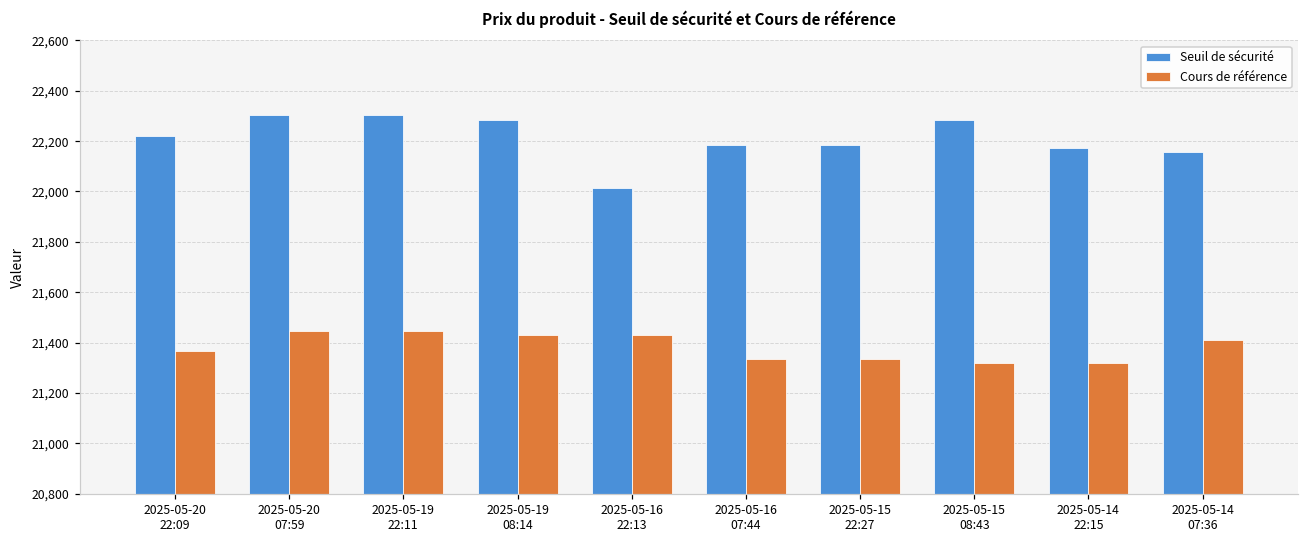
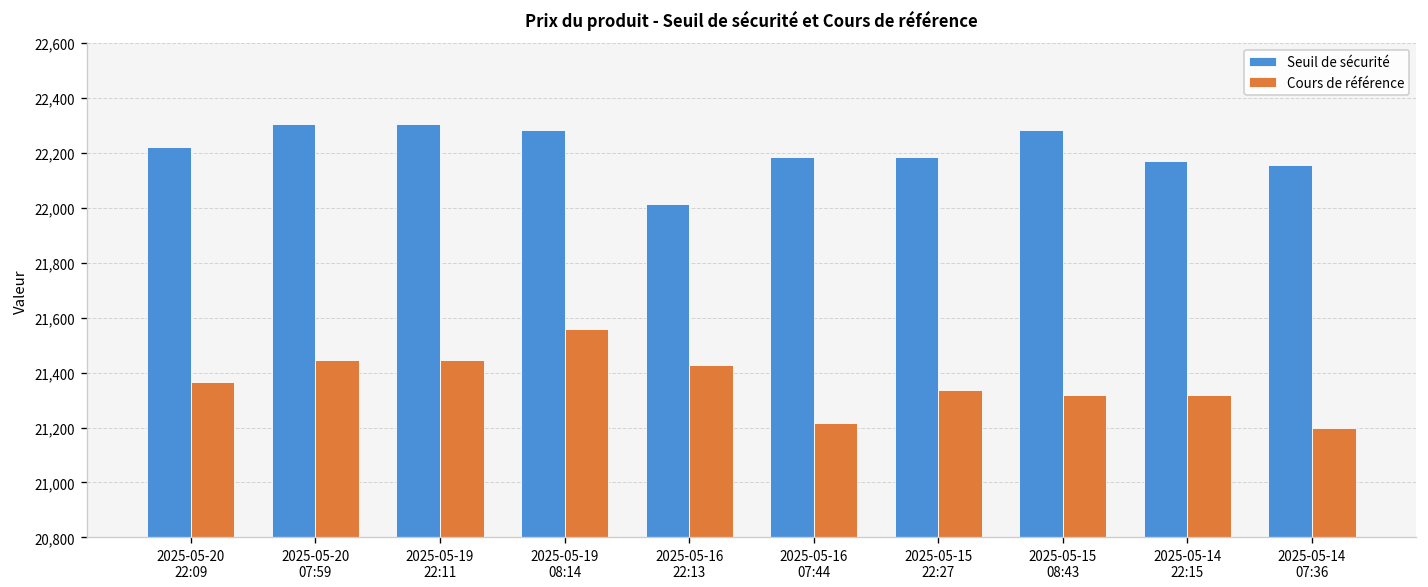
  {
    "Seuil de sécurité": {
      "2025-05-20 22:09": "22,220",
      "2025-05-20 07:59": "22,300",
      "2025-05-19 22:11": "22,300",
      "2025-05-19 08:14": "22,280",
      "2025-05-16 22:13": "22,010",
      "2025-05-16 07:44": "22,180",
      "2025-05-15 22:27": "22,190",
      "2025-05-15 08:43": "22,280",
      "2025-05-14 22:15": "22,170",
      "2025-05-14 07:36": "22,160"
    },
    "Cours de référence": {
      "2025-05-20 22:09": "21,370",
      "2025-05-20 07:59": "21,450",
      "2025-05-19 22:11": "21,450",
-     "2025-05-19 08:14": "21,430",
+     "2025-05-19 08:14": "21,560",
      "2025-05-16 22:13": "21,430",
-     "2025-05-16 07:44": "21,340",
+     "2025-05-16 07:44": "21,220",
      "2025-05-15 22:27": "21,340",
      "2025-05-15 08:43": "21,320",
      "2025-05-14 22:15": "21,320",
-     "2025-05-14 07:36": "21,410"
+     "2025-05-14 07:36": "21,200"
    }
  }
